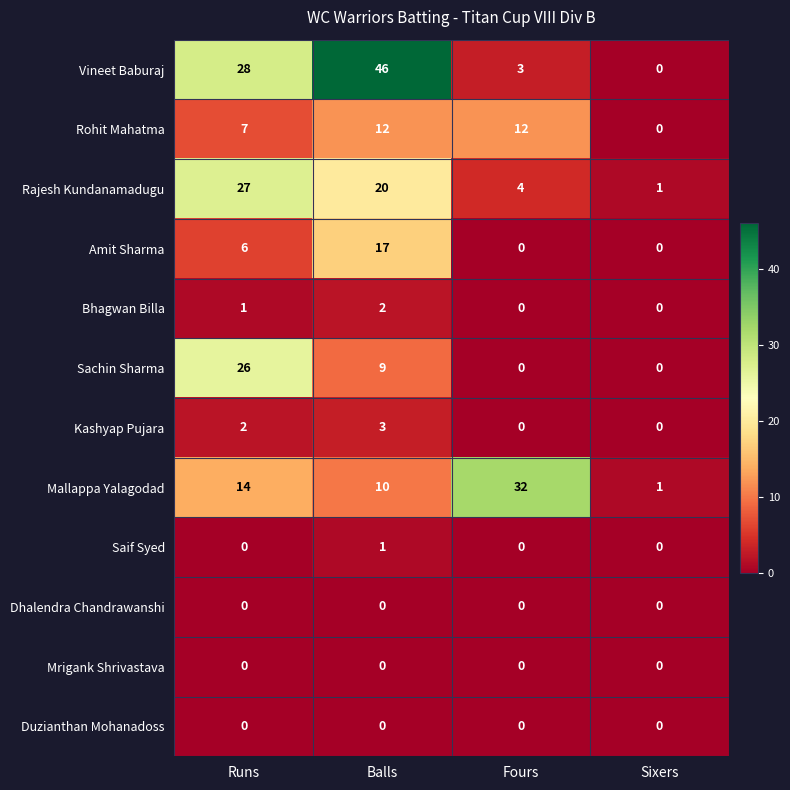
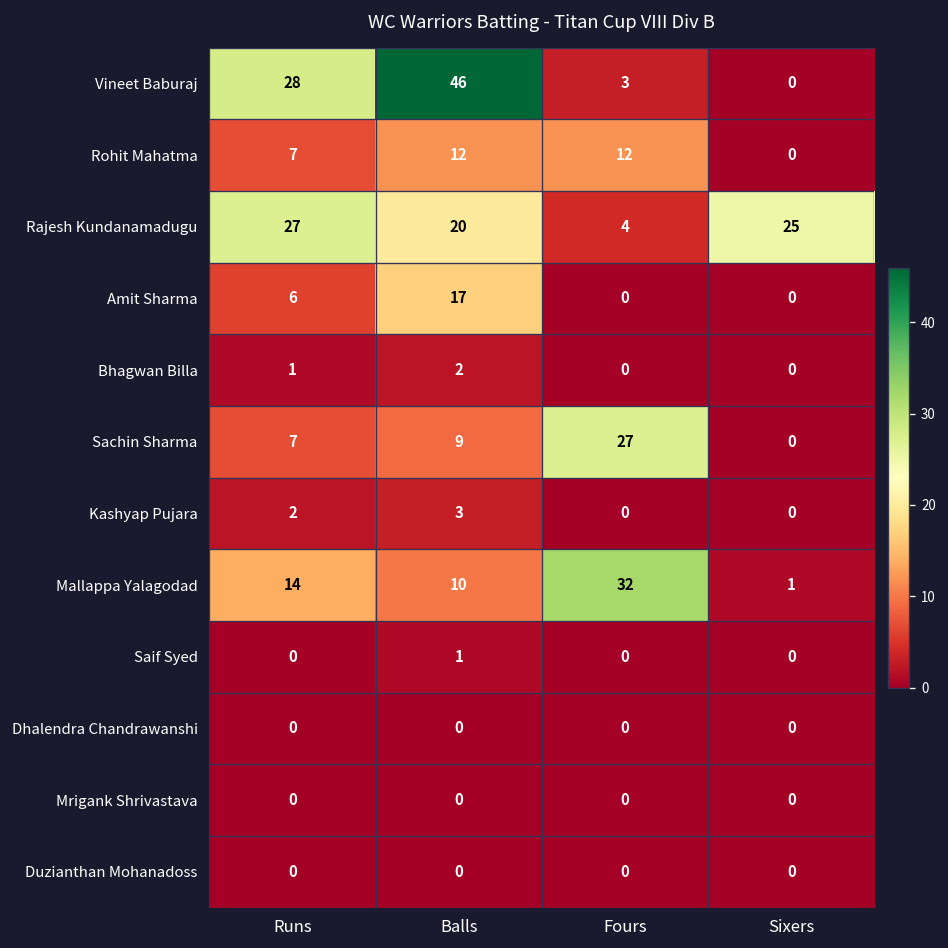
  {
    "Vineet Baburaj": {
      "Runs": 28,
      "Balls": 46,
      "Fours": 3,
      "Sixers": 0
    },
    "Rohit Mahatma": {
      "Runs": 7,
      "Balls": 12,
      "Fours": 12,
      "Sixers": 0
    },
    "Rajesh Kundanamadugu": {
      "Runs": 27,
      "Balls": 20,
      "Fours": 4,
-     "Sixers": 1
+     "Sixers": 25
    },
    "Amit Sharma": {
      "Runs": 6,
      "Balls": 17,
      "Fours": 0,
      "Sixers": 0
    },
    "Bhagwan Billa": {
      "Runs": 1,
      "Balls": 2,
      "Fours": 0,
      "Sixers": 0
    },
    "Sachin Sharma": {
-     "Runs": 26,
+     "Runs": 7,
      "Balls": 9,
-     "Fours": 0,
+     "Fours": 27,
      "Sixers": 0
    },
    "Kashyap Pujara": {
      "Runs": 2,
      "Balls": 3,
      "Fours": 0,
      "Sixers": 0
    },
    "Mallappa Yalagodad": {
      "Runs": 14,
      "Balls": 10,
      "Fours": 32,
      "Sixers": 1
    },
    "Saif Syed": {
      "Runs": 0,
      "Balls": 1,
      "Fours": 0,
      "Sixers": 0
    },
    "Dhalendra Chandrawanshi": {
      "Runs": 0,
      "Balls": 0,
      "Fours": 0,
      "Sixers": 0
    },
    "Mrigank Shrivastava": {
      "Runs": 0,
      "Balls": 0,
      "Fours": 0,
      "Sixers": 0
    },
    "Duzianthan Mohanadoss": {
      "Runs": 0,
      "Balls": 0,
      "Fours": 0,
      "Sixers": 0
    }
  }
